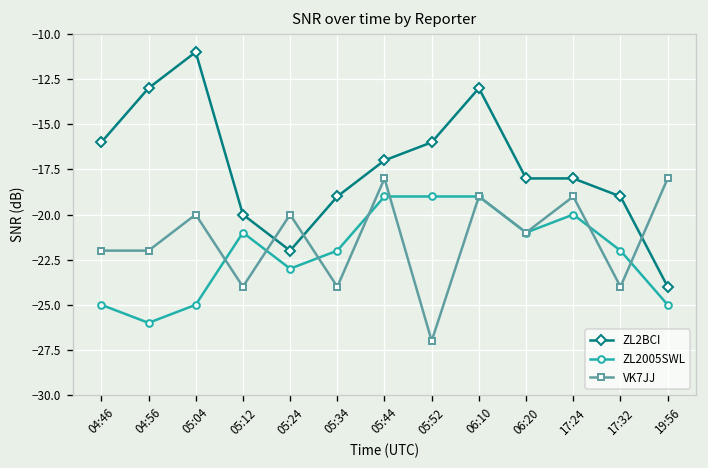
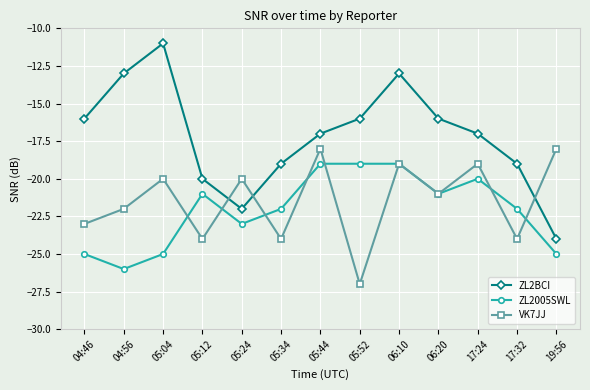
  {
    "ZL2BCI": {
      "04:46": -16,
      "04:56": -13,
      "05:04": -11,
      "05:12": -20,
      "05:24": -22,
      "05:34": -19,
      "05:44": -17,
      "05:52": -16,
      "06:10": -13,
-     "06:20": -18,
-     "17:24": -18,
+     "06:20": -16,
+     "17:24": -17,
      "17:32": -19,
      "19:56": -24
    },
    "ZL2005SWL": {
      "04:46": -25,
      "04:56": -26,
      "05:04": -25,
      "05:12": -21,
      "05:24": -23,
      "05:34": -22,
      "05:44": -19,
      "05:52": -19,
      "17:24": -20,
      "17:32": -22,
      "19:56": -25
    },
    "VK7JJ": {
-     "04:46": -22,
+     "04:46": -23,
      "04:56": -22,
      "05:04": -20,
      "05:12": -24,
      "05:24": -20,
      "05:34": -24,
      "05:44": -18,
      "05:52": -27,
      "17:24": -19,
      "17:32": -24,
      "19:56": -18
    }
  }
